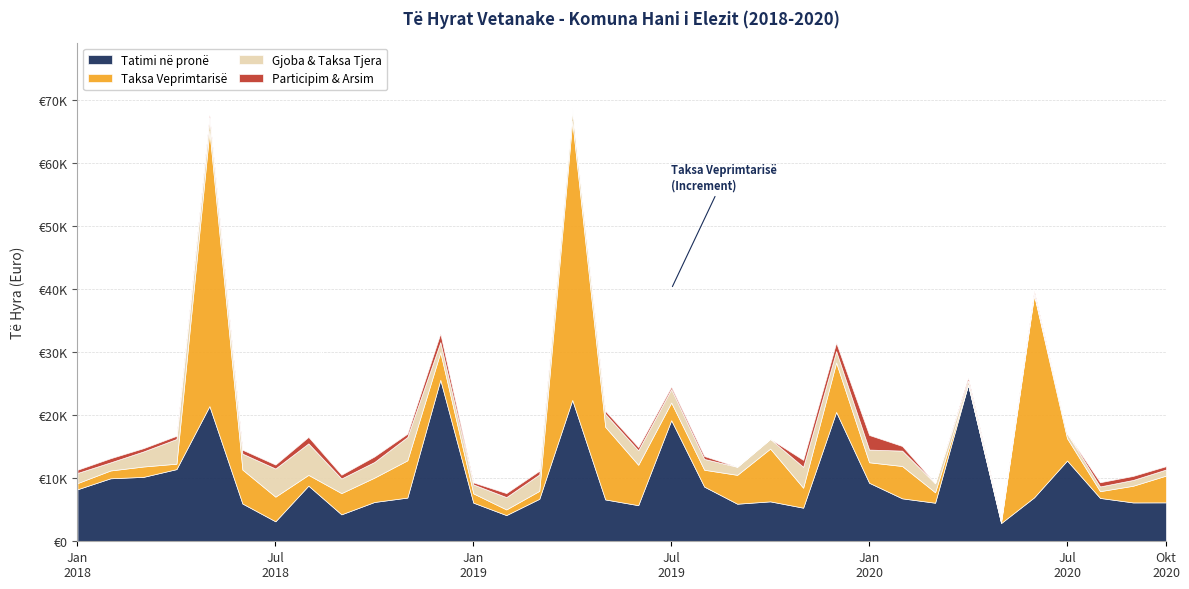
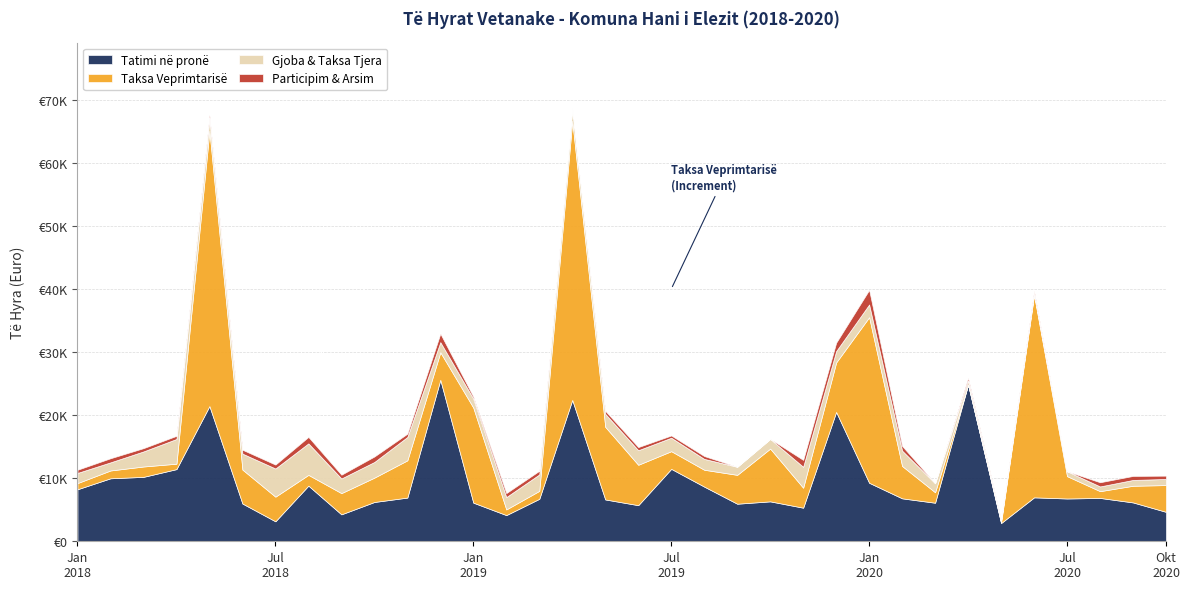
  {
    "Tatimi në pronë": {
      "Jan 2018": "€8000",
      "Jul 2018": "€3000",
      "Jan 2019": "€6000",
-     "Jul 2019": "€19000",
+     "Jul 2019": "€11000",
      "Jan 2020": "€9000",
-     "Jul 2020": "€13000",
-     "Okt 2020": "€6000"
+     "Jul 2020": "€7000",
+     "Okt 2020": "€5000"
    },
    "Taksa Veprimtarisë": {
      "Jan 2018": "€1000",
      "Jul 2018": "€4000",
-     "Jan 2019": "€1000",
+     "Jan 2019": "€15000",
      "Jul 2019": "€3000",
-     "Jan 2020": "€3000",
+     "Jan 2020": "€26000",
      "Jul 2020": "€4000",
      "Okt 2020": "€4000"
    },
    "Gjoba & Taksa Tjera": {
      "Jan 2018": "€2000",
      "Jul 2018": "€4000",
      "Jan 2020": "€2000",
      "Okt 2020": "€1000"
    },
    "Participim & Arsim": {
      "Jan 2018": "€1000",
      "Jul 2018": "€1000",
      "Jan 2020": "€2000",
      "Okt 2020": "€1000"
    }
  }
